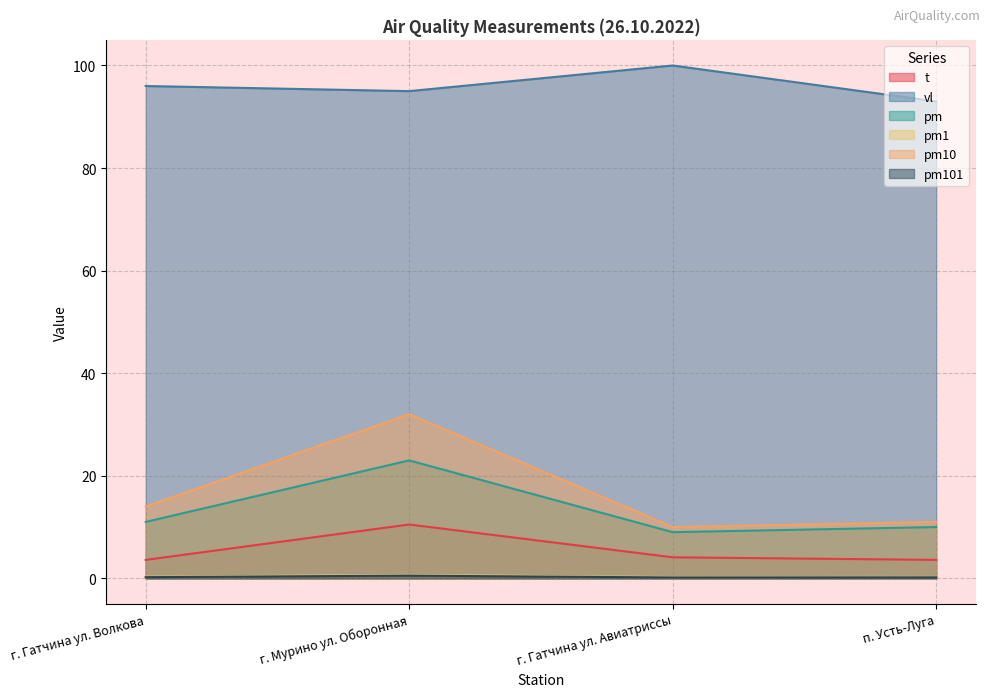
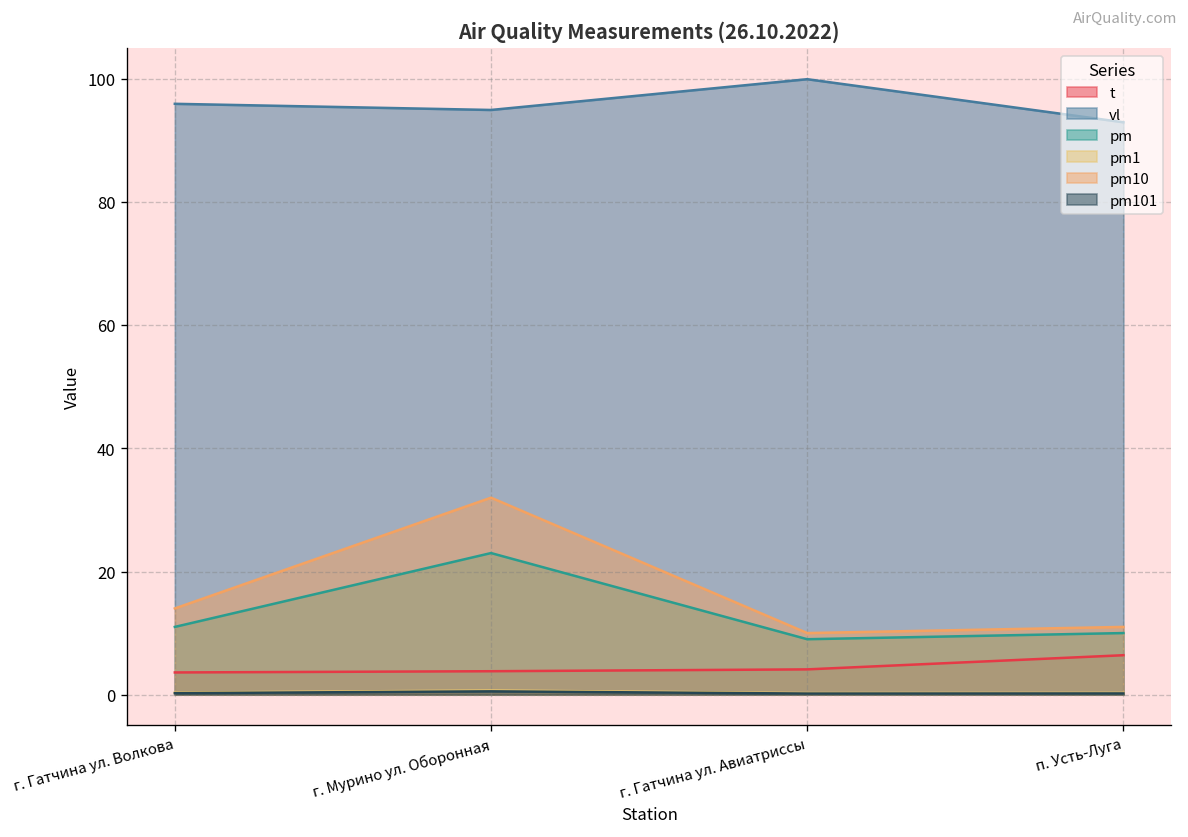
  {
    "t": {
      "г. Гатчина ул. Волкова": 4,
-     "г. Мурино ул. Оборонная": 11,
+     "г. Мурино ул. Оборонная": 4,
      "г. Гатчина ул. Авиатриссы": 4,
-     "п. Усть-Луга": 4
+     "п. Усть-Луга": 6
    }
  }
